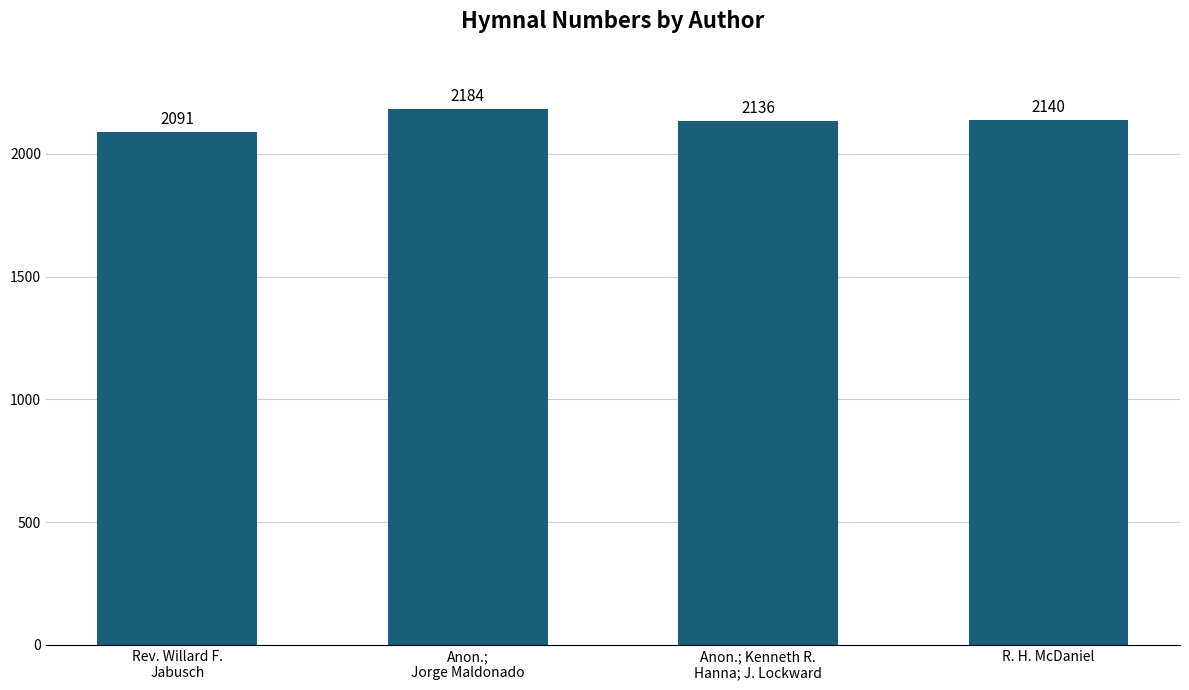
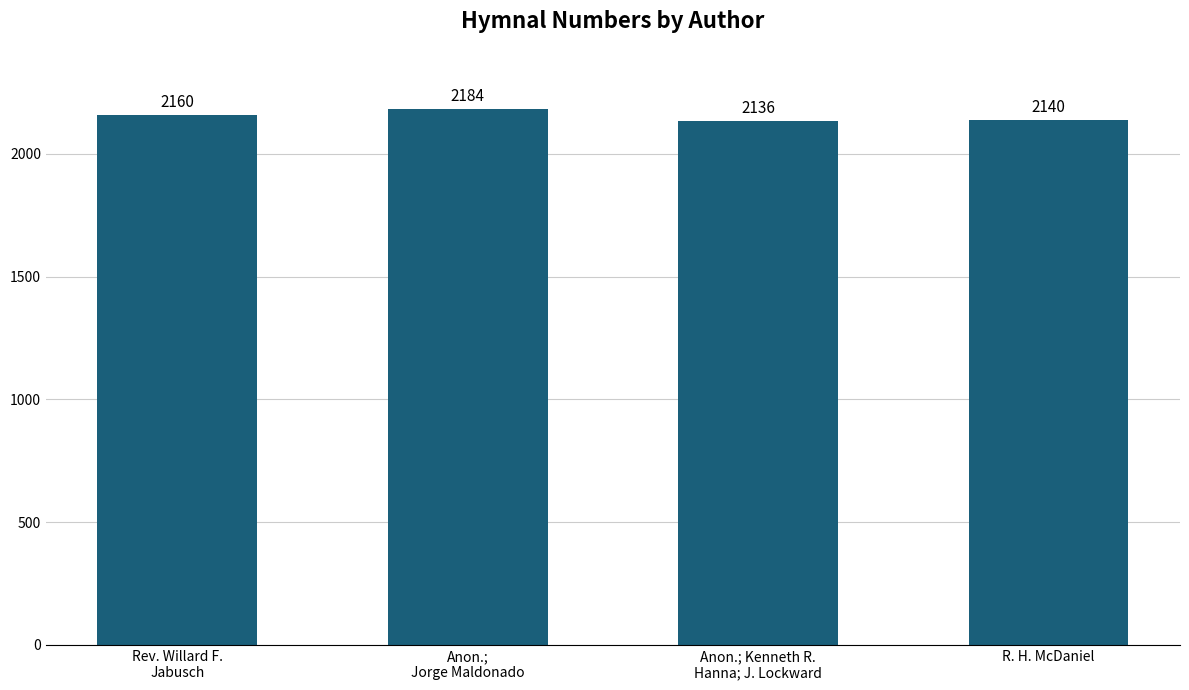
  {
-   "Rev. Willard F. Jabusch": 2091,
+   "Rev. Willard F. Jabusch": 2160,
    "Anon.; Jorge Maldonado": 2184,
    "Anon.; Kenneth R. Hanna; J. Lockward": 2136,
    "R. H. McDaniel": 2140
  }
